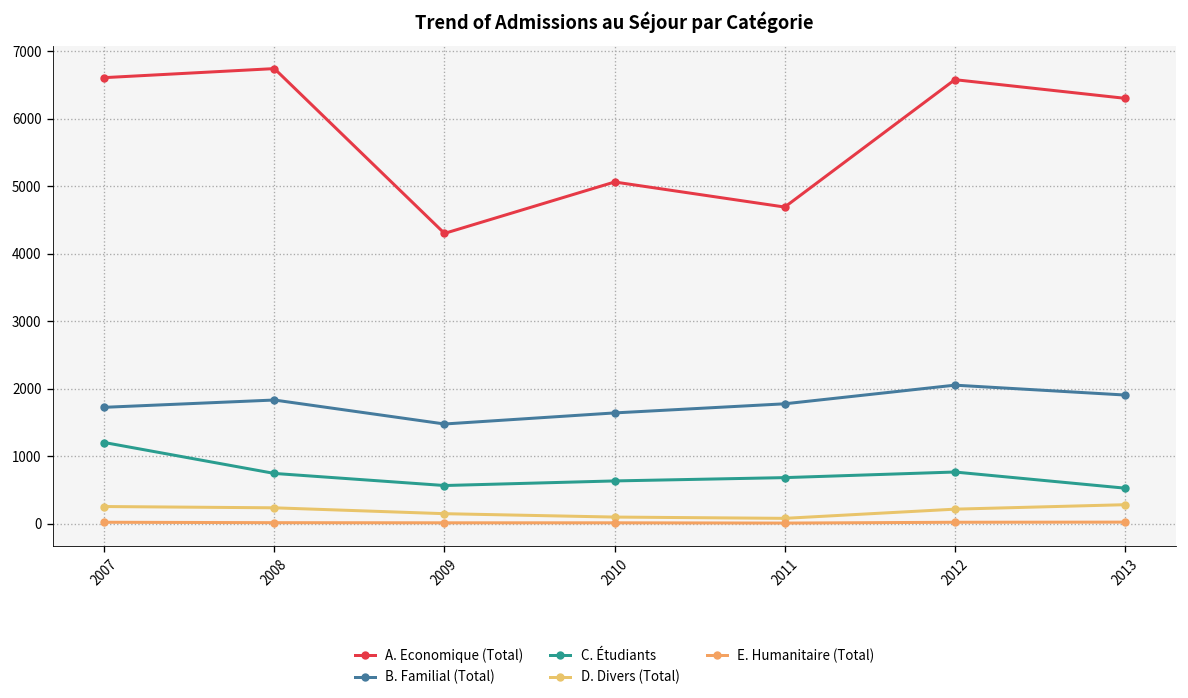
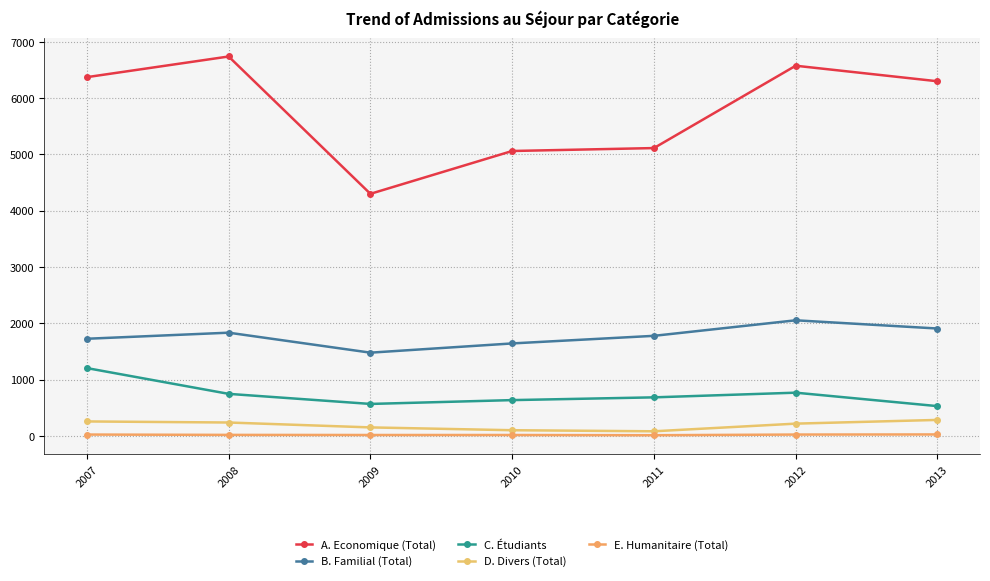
  {
    "A. Economique (Total)": {
-     "2007": 6600,
+     "2007": 6400,
      "2008": 6700,
      "2009": 4300,
      "2010": 5100,
-     "2011": 4700,
+     "2011": 5100,
      "2012": 6600,
      "2013": 6300
    }
  }
